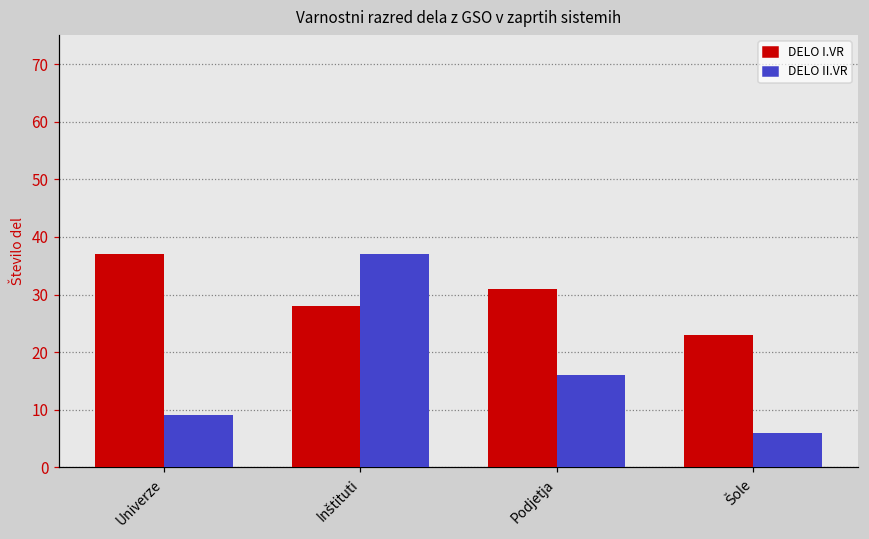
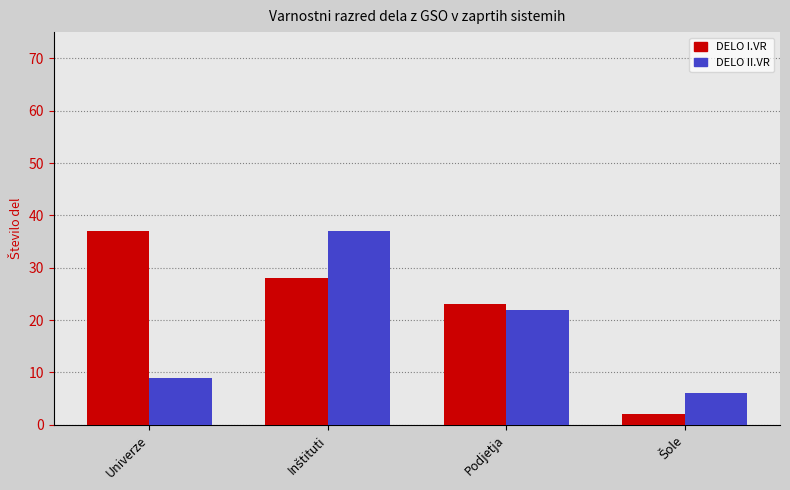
  {
    "DELO I.VR": {
      "Univerze": 37,
      "Inštituti": 28,
-     "Podjetja": 31,
-     "Šole": 23
+     "Podjetja": 23,
+     "Šole": 2
    },
    "DELO II.VR": {
      "Univerze": 9,
      "Inštituti": 37,
-     "Podjetja": 16,
+     "Podjetja": 22,
      "Šole": 6
    }
  }
